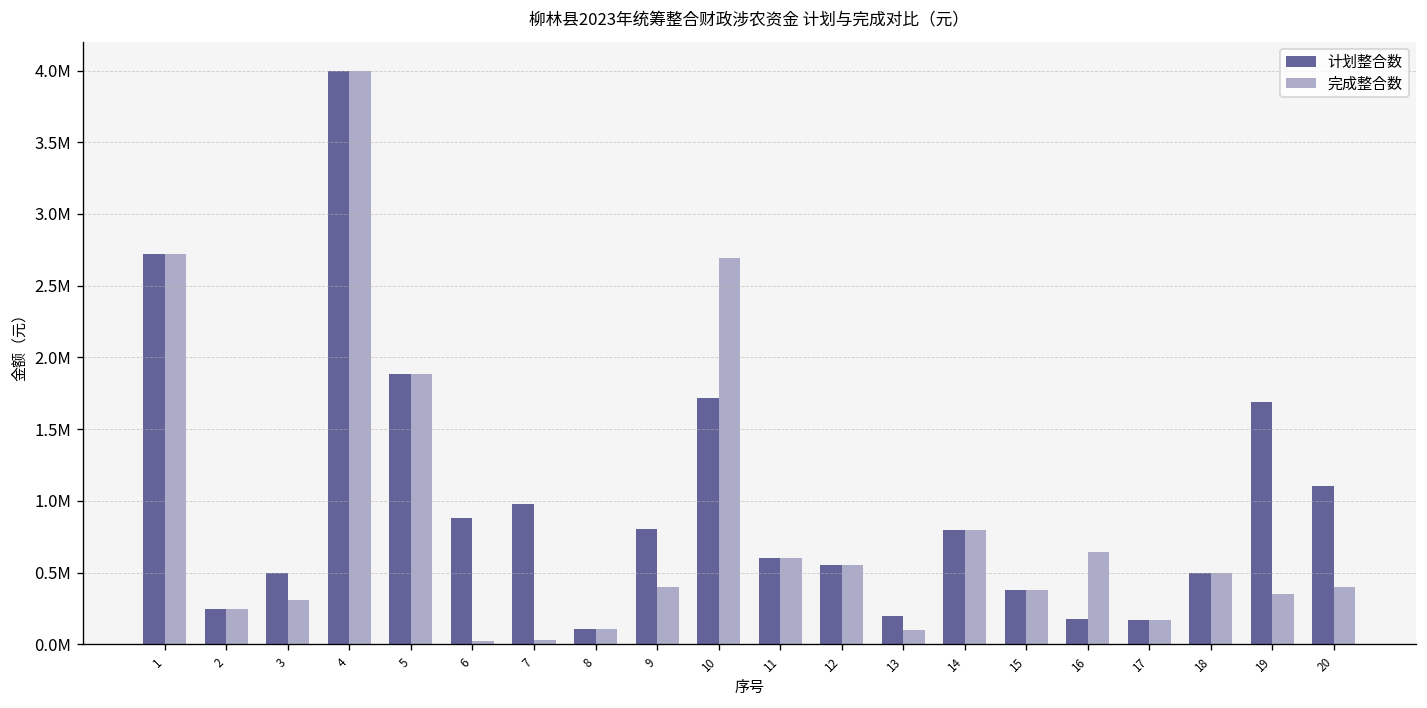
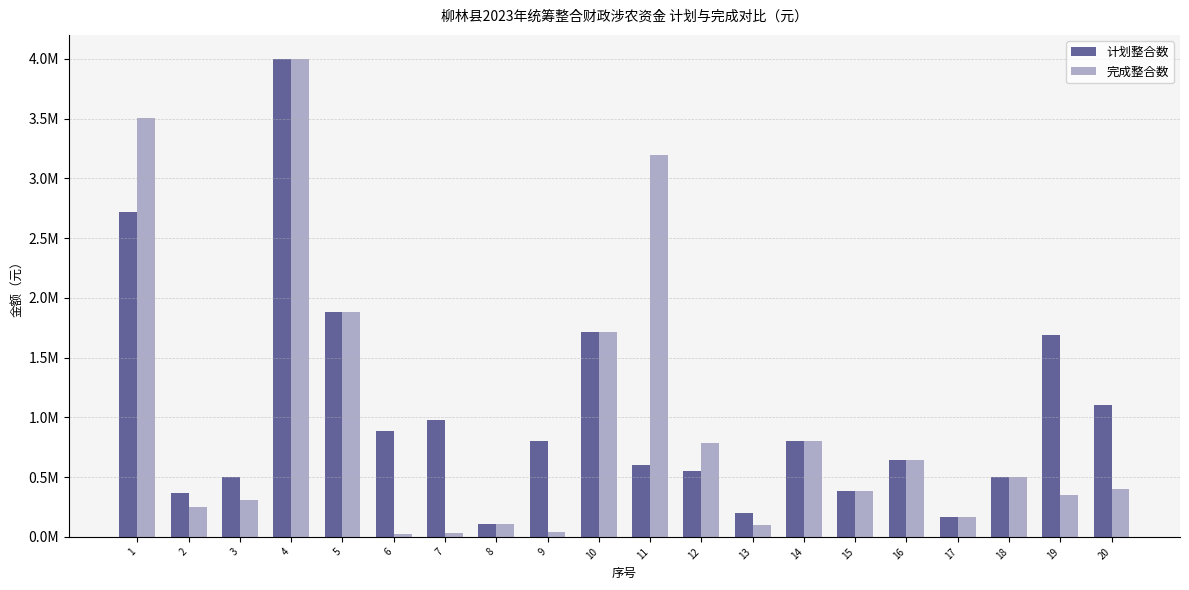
  {
    "计划整合数": {
      "1": 2720000,
-     "2": 250000,
+     "2": 370000,
      "3": 500000,
      "4": 4000000,
      "5": 1880000,
      "6": 880000,
      "7": 980000,
      "8": 110000,
      "9": 810000,
      "10": 1720000,
      "11": 600000,
      "12": 550000,
      "13": 200000,
      "14": 800000,
      "15": 380000,
-     "16": 180000,
+     "16": 640000,
      "17": 170000,
      "18": 500000,
      "19": 1690000,
      "20": 1100000
    },
    "完成整合数": {
-     "1": 2720000,
+     "1": 3510000,
      "2": 250000,
      "3": 310000,
      "4": 4000000,
      "5": 1880000,
      "6": 20000,
      "7": 30000,
      "8": 110000,
-     "9": 400000,
-     "10": 2690000,
-     "11": 600000,
-     "12": 550000,
+     "9": 40000,
+     "10": 1720000,
+     "11": 3190000,
+     "12": 780000,
      "13": 100000,
      "14": 800000,
      "15": 380000,
      "16": 640000,
      "17": 170000,
      "18": 500000,
      "19": 350000,
      "20": 400000
    }
  }
